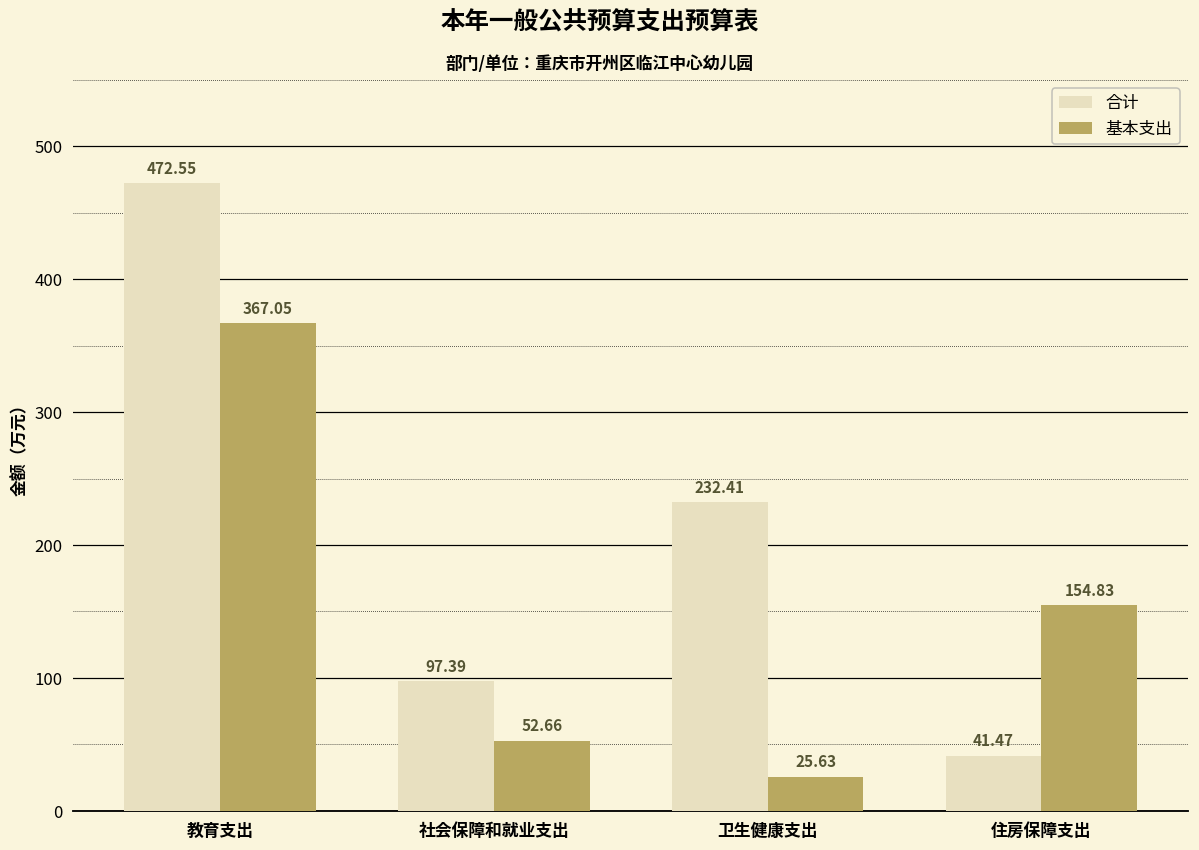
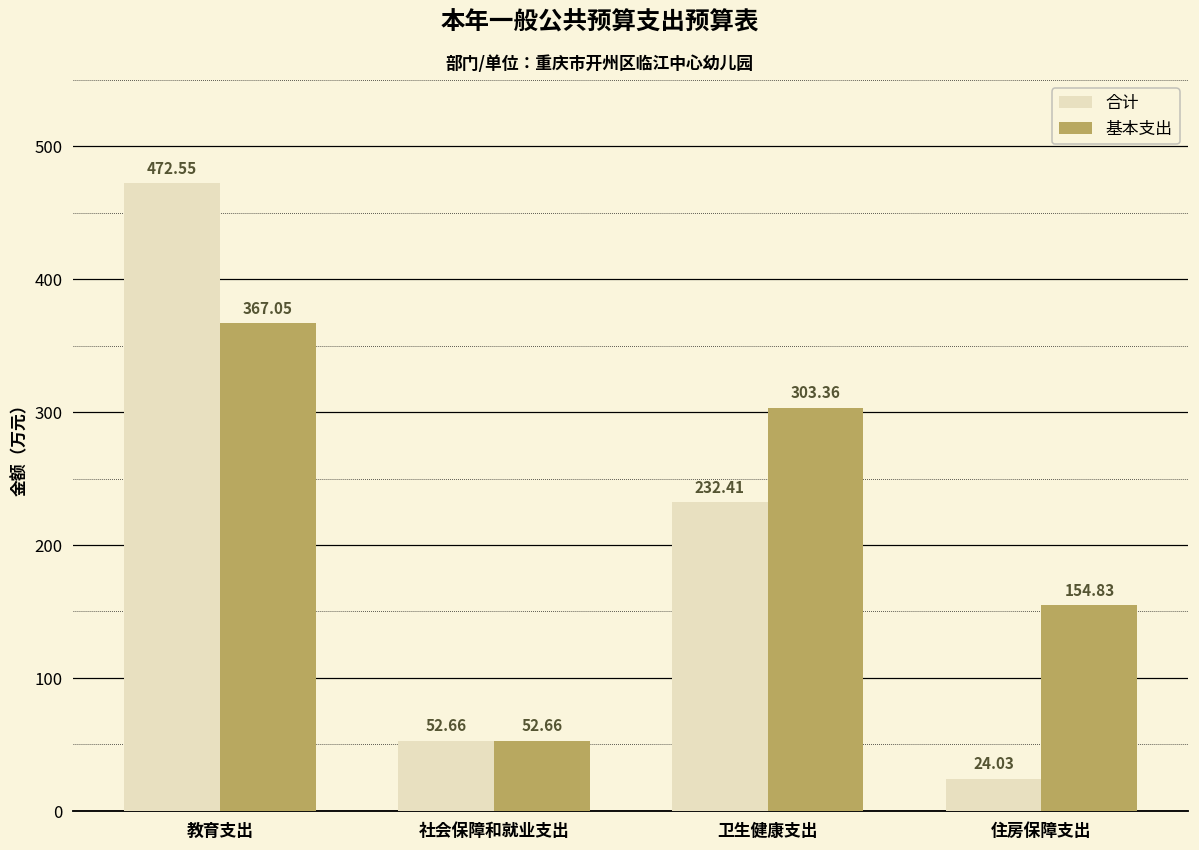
  {
    "合计": {
      "教育支出": 472.55,
-     "社会保障和就业支出": 97.39,
+     "社会保障和就业支出": 52.66,
      "卫生健康支出": 232.41,
-     "住房保障支出": 41.47
+     "住房保障支出": 24.03
    },
    "基本支出": {
      "教育支出": 367.05,
      "社会保障和就业支出": 52.66,
-     "卫生健康支出": 25.63,
+     "卫生健康支出": 303.36,
      "住房保障支出": 154.83
    }
  }
